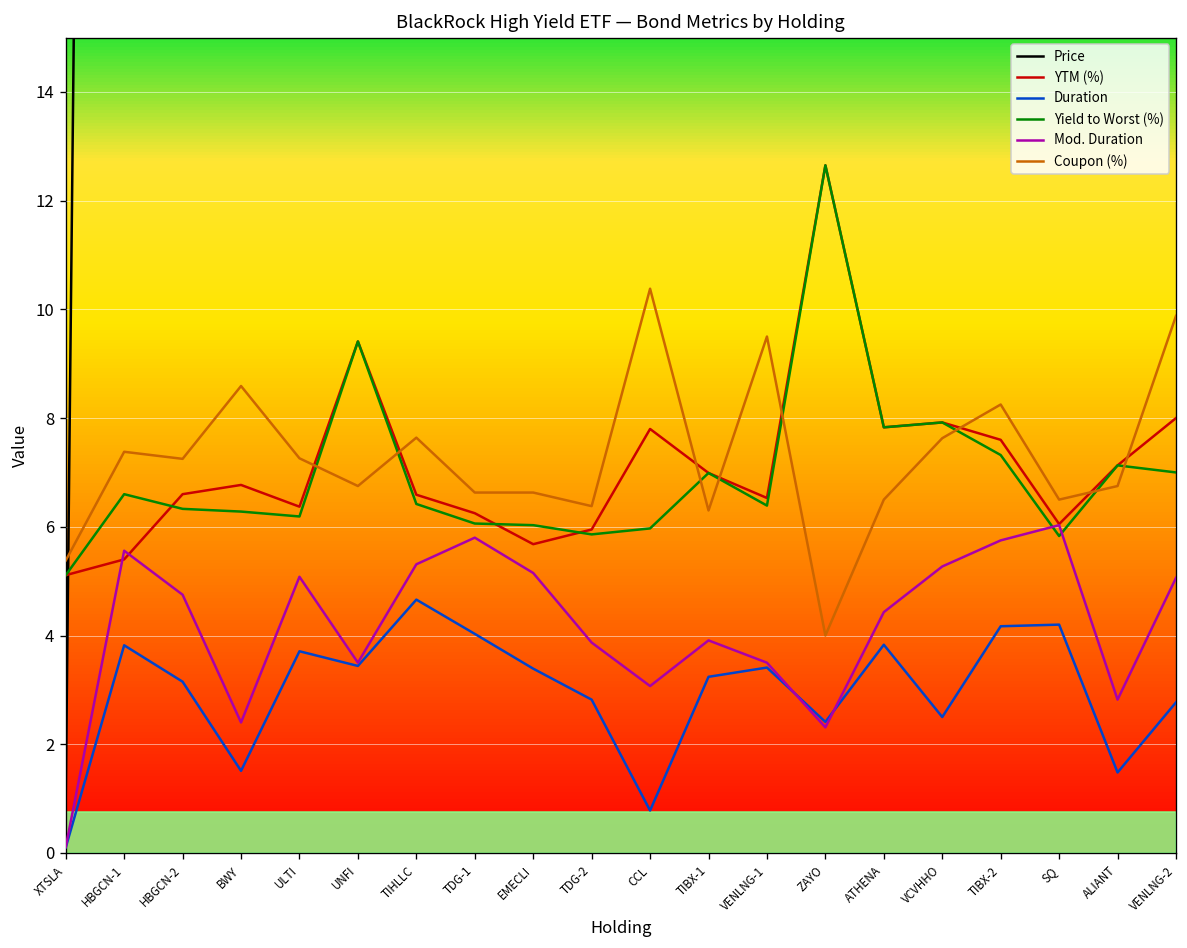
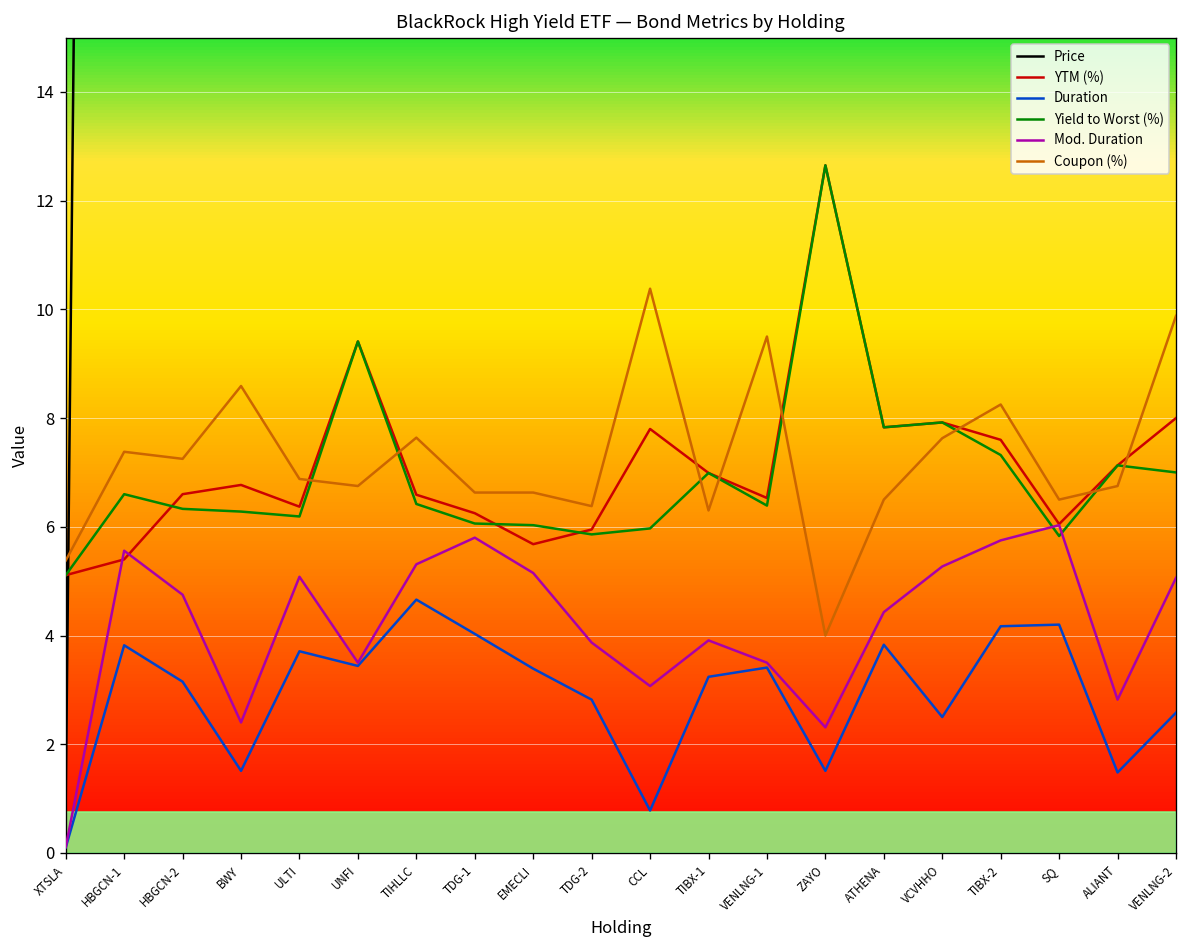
  {
    "Price": {
      "XTSLA": 1.0
    },
    "YTM (%)": {
      "HBGCN-1": 5.4,
      "HBGCN-2": 6.6,
      "BWY": 6.8,
      "ULTI": 6.4,
      "TIHLLC": 6.6,
      "TDG-1": 6.3,
      "EMECLI": 5.7,
      "TDG-2": 6.0,
      "CCL": 7.8,
      "VENLNG-1": 6.5,
      "TIBX-2": 7.6,
      "VENLNG-2": 8.0
    },
    "Duration": {
      "HBGCN-1": 3.8,
      "HBGCN-2": 3.2,
      "BWY": 1.5,
      "ULTI": 3.7,
      "UNFI": 3.4,
      "TIHLLC": 4.7,
      "TDG-1": 4.0,
      "EMECLI": 3.4,
      "TDG-2": 2.8,
      "CCL": 0.8,
      "TIBX-1": 3.2,
      "VENLNG-1": 3.4,
-     "ZAYO": 2.4,
+     "ZAYO": 1.5,
      "ATHENA": 3.8,
      "VCVHHO": 2.5,
      "TIBX-2": 4.2,
      "SQ": 4.2,
      "ALIANT": 1.5,
-     "VENLNG-2": 2.8
+     "VENLNG-2": 2.6
    },
    "Yield to Worst (%)": {
      "HBGCN-1": 6.6,
      "HBGCN-2": 6.3,
      "BWY": 6.3,
      "ULTI": 6.2,
      "TIHLLC": 6.4,
      "TDG-1": 6.1,
      "EMECLI": 6.0,
      "TDG-2": 5.9,
      "CCL": 6.0,
      "VENLNG-1": 6.4,
      "TIBX-2": 7.3,
      "SQ": 5.8,
      "VENLNG-2": 7.0
    },
    "Mod. Duration": {
      "HBGCN-1": 5.6,
      "HBGCN-2": 4.8,
      "BWY": 2.4,
      "ULTI": 5.1,
      "UNFI": 3.5,
      "TIHLLC": 5.3,
      "TDG-1": 5.8,
      "EMECLI": 5.2,
      "TDG-2": 3.9,
      "CCL": 3.1,
      "TIBX-1": 3.9,
      "VENLNG-1": 3.5,
      "ZAYO": 2.3,
      "ATHENA": 4.4,
      "VCVHHO": 5.3,
      "TIBX-2": 5.8,
      "ALIANT": 2.8,
      "VENLNG-2": 5.1
    },
    "Coupon (%)": {
      "XTSLA": 5.4,
      "HBGCN-1": 7.4,
      "HBGCN-2": 7.3,
      "BWY": 8.6,
-     "ULTI": 7.3,
+     "ULTI": 6.9,
      "UNFI": 6.8,
      "TIHLLC": 7.6,
      "TDG-1": 6.6,
      "EMECLI": 6.6,
      "TDG-2": 6.4,
      "CCL": 10.4,
      "TIBX-1": 6.3,
      "VENLNG-1": 9.5,
      "ZAYO": 4.0,
      "ATHENA": 6.5,
      "VCVHHO": 7.6,
      "TIBX-2": 8.3,
      "SQ": 6.5,
      "ALIANT": 6.8,
      "VENLNG-2": 9.9
    }
  }
